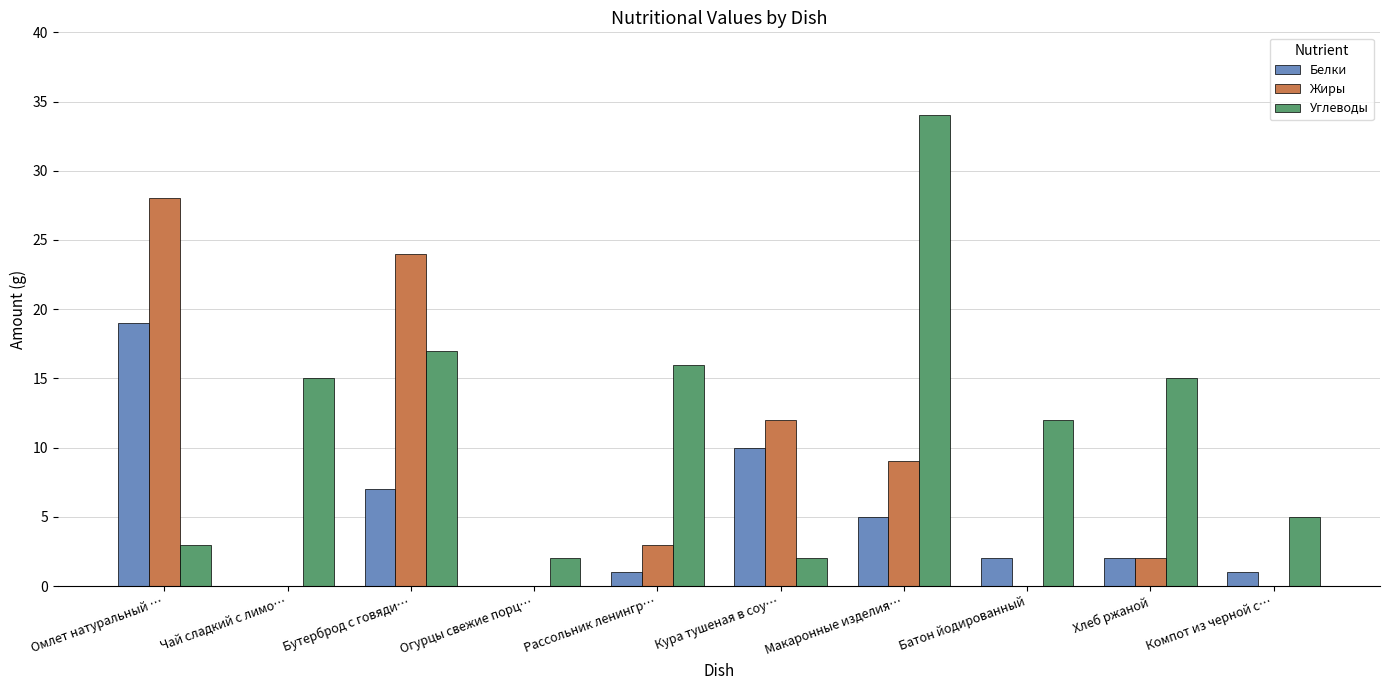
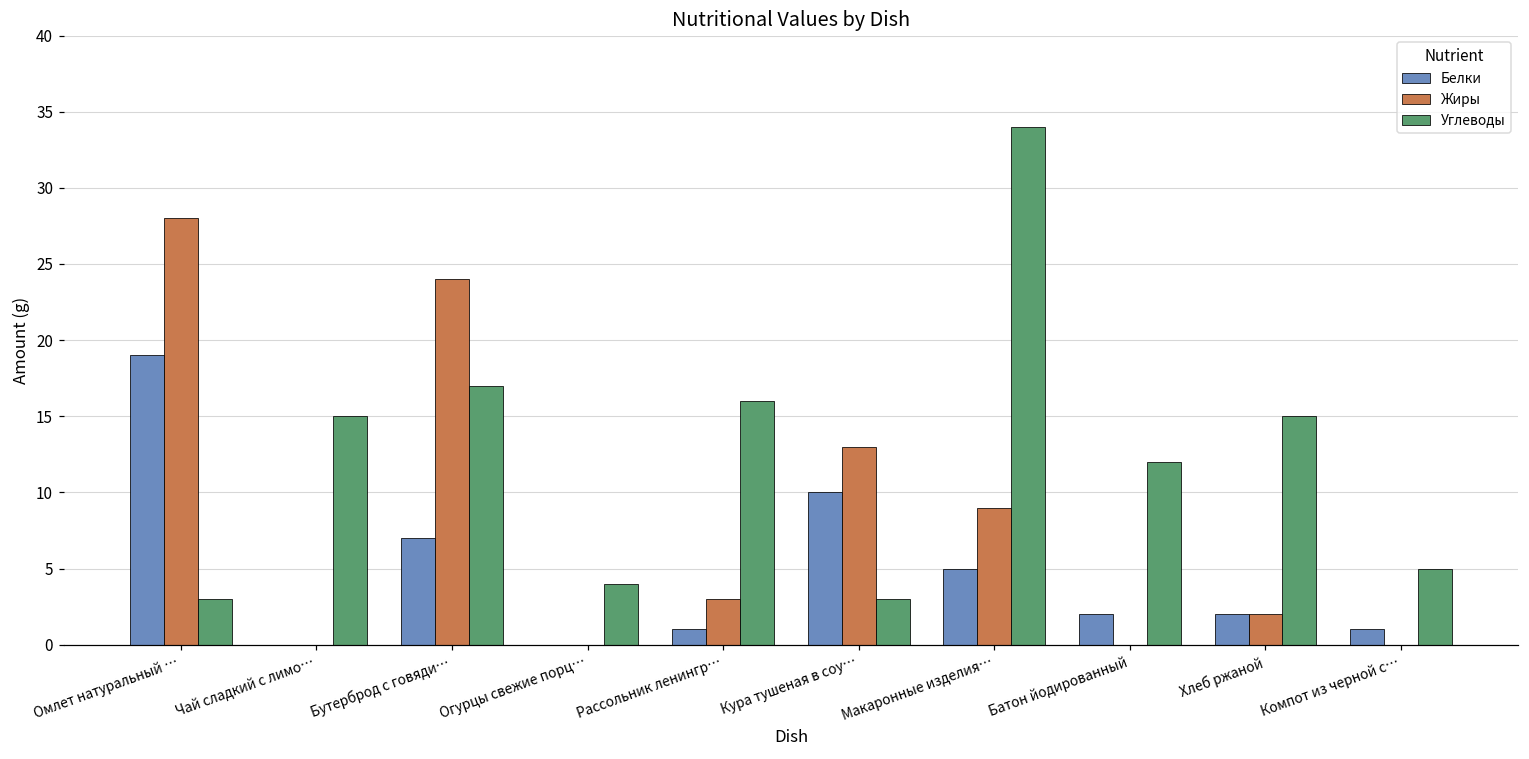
  {
    "Белки": {
      "Омлет натуральный …": 19,
      "Чай сладкий с лимо…": 0,
      "Бутерброд с говяди…": 7,
      "Огурцы свежие порц…": 0,
      "Рассольник ленингр…": 1,
      "Кура тушеная в соу…": 10,
      "Макаронные изделия…": 5,
      "Батон йодированный": 2,
      "Хлеб ржаной": 2,
      "Компот из черной с…": 1
    },
    "Жиры": {
      "Омлет натуральный …": 28,
      "Чай сладкий с лимо…": 0,
      "Бутерброд с говяди…": 24,
      "Огурцы свежие порц…": 0,
      "Рассольник ленингр…": 3,
-     "Кура тушеная в соу…": 12,
+     "Кура тушеная в соу…": 13,
      "Макаронные изделия…": 9,
      "Батон йодированный": 0,
      "Хлеб ржаной": 2,
      "Компот из черной с…": 0
    },
    "Углеводы": {
      "Омлет натуральный …": 3,
      "Чай сладкий с лимо…": 15,
      "Бутерброд с говяди…": 17,
-     "Огурцы свежие порц…": 2,
+     "Огурцы свежие порц…": 4,
      "Рассольник ленингр…": 16,
-     "Кура тушеная в соу…": 2,
+     "Кура тушеная в соу…": 3,
      "Макаронные изделия…": 34,
      "Батон йодированный": 12,
      "Хлеб ржаной": 15,
      "Компот из черной с…": 5
    }
  }
